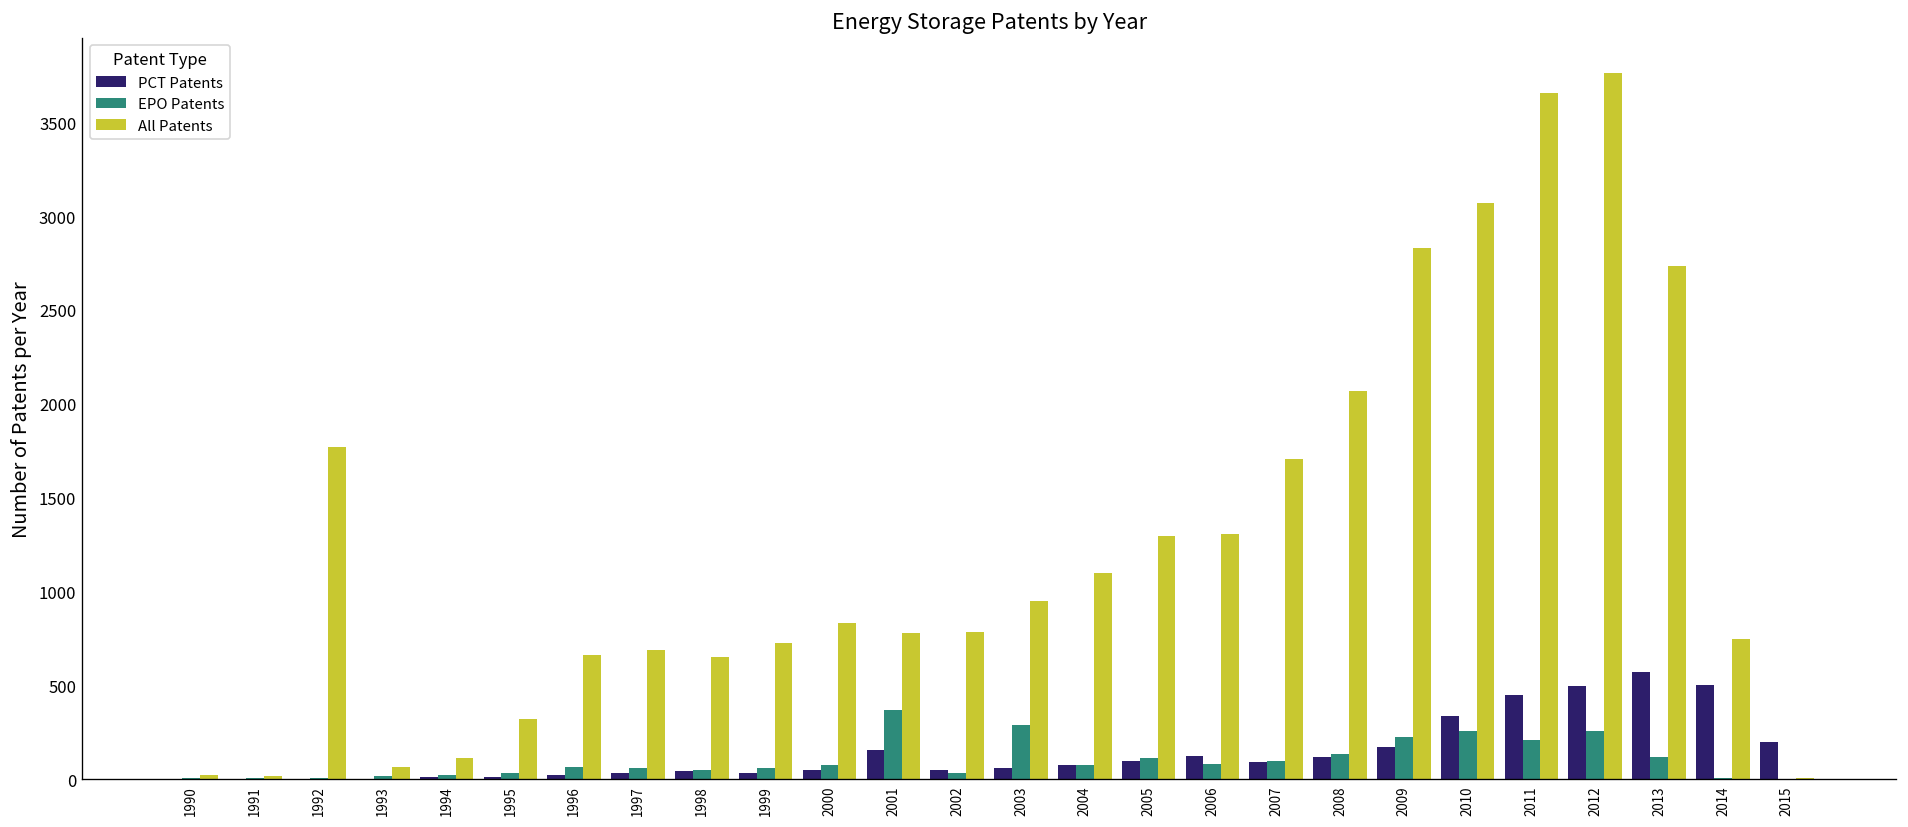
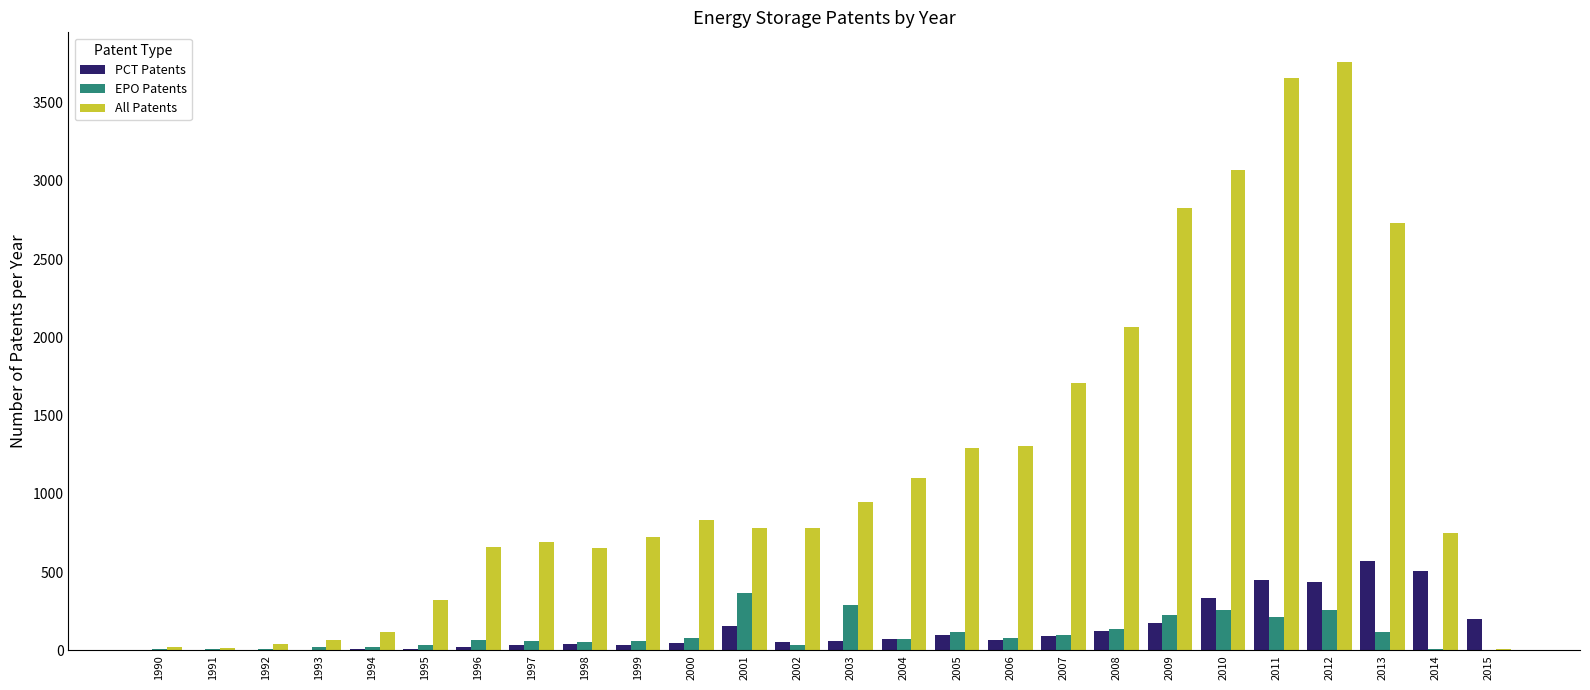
  {
    "PCT Patents": {
      "1996": 20,
      "1997": 30,
      "1998": 40,
      "1999": 30,
      "2000": 50,
      "2001": 160,
      "2002": 50,
      "2003": 60,
      "2004": 80,
      "2005": 100,
-     "2006": 130,
+     "2006": 70,
      "2007": 90,
      "2008": 120,
      "2009": 170,
      "2010": 340,
      "2011": 450,
-     "2012": 500,
+     "2012": 440,
      "2013": 570,
      "2014": 500,
      "2015": 200
    },
    "EPO Patents": {
      "1993": 20,
      "1994": 20,
      "1995": 30,
      "1996": 60,
      "1997": 60,
      "1998": 50,
      "1999": 60,
      "2000": 80,
      "2001": 370,
      "2002": 30,
      "2003": 290,
      "2004": 80,
      "2005": 110,
      "2006": 80,
      "2007": 100,
      "2008": 130,
      "2009": 230,
      "2010": 260,
      "2011": 210,
      "2012": 260,
      "2013": 120,
      "2015": 0
    },
    "All Patents": {
      "1990": 20,
      "1991": 20,
-     "1992": 1770,
+     "1992": 40,
      "1993": 60,
      "1994": 120,
      "1995": 320,
      "1996": 660,
      "1997": 690,
      "1998": 650,
      "1999": 730,
      "2000": 830,
      "2001": 780,
      "2002": 780,
      "2003": 950,
      "2004": 1100,
      "2005": 1290,
      "2006": 1310,
      "2007": 1710,
      "2008": 2070,
      "2009": 2830,
      "2010": 3070,
      "2011": 3660,
      "2012": 3760,
      "2013": 2730,
      "2014": 750
    }
  }
